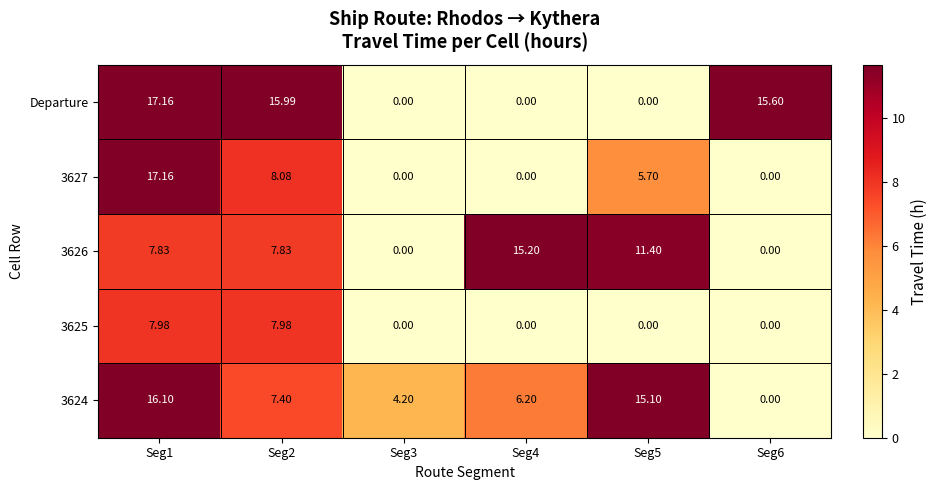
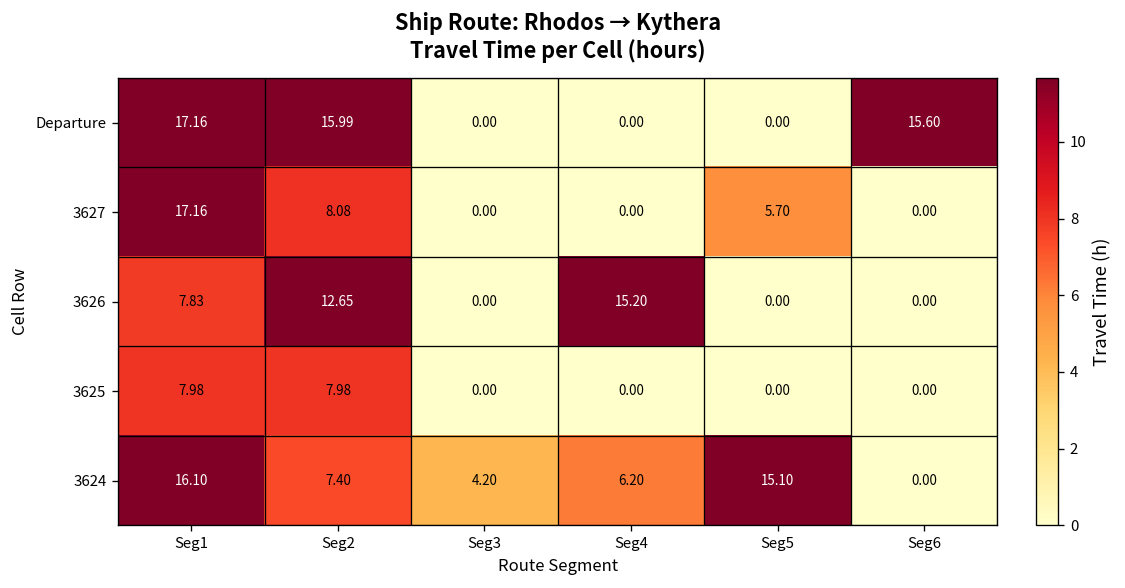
  {
    "Departure": {
      "Seg1": 17.16,
      "Seg2": 15.99,
      "Seg3": 0.00,
      "Seg4": 0.00,
      "Seg5": 0.00,
      "Seg6": 15.60
    },
    "3627": {
      "Seg1": 17.16,
      "Seg2": 8.08,
      "Seg3": 0.00,
      "Seg4": 0.00,
      "Seg5": 5.70,
      "Seg6": 0.00
    },
    "3626": {
      "Seg1": 7.83,
-     "Seg2": 7.83,
+     "Seg2": 12.65,
      "Seg3": 0.00,
      "Seg4": 15.20,
-     "Seg5": 11.40,
+     "Seg5": 0.00,
      "Seg6": 0.00
    },
    "3625": {
      "Seg1": 7.98,
      "Seg2": 7.98,
      "Seg3": 0.00,
      "Seg4": 0.00,
      "Seg5": 0.00,
      "Seg6": 0.00
    },
    "3624": {
      "Seg1": 16.10,
      "Seg2": 7.40,
      "Seg3": 4.20,
      "Seg4": 6.20,
      "Seg5": 15.10,
      "Seg6": 0.00
    }
  }
